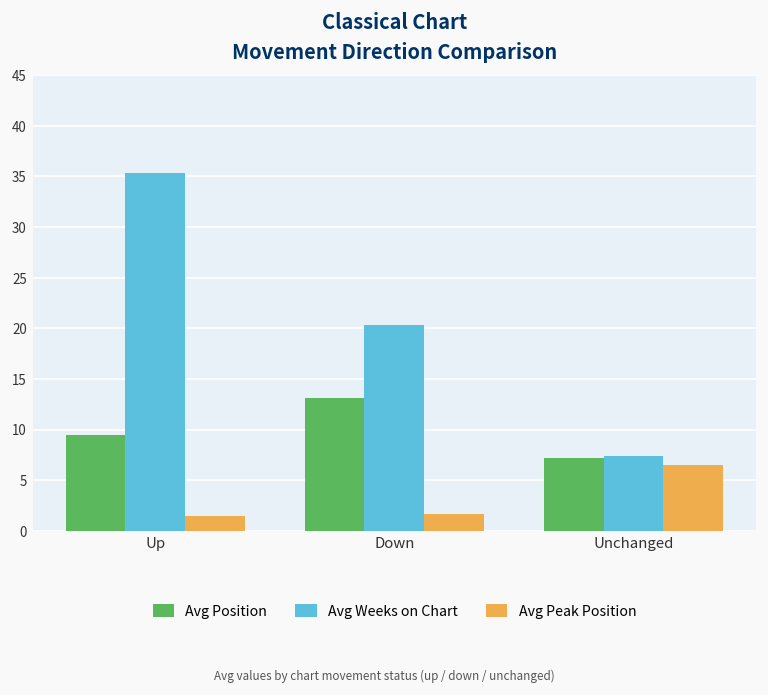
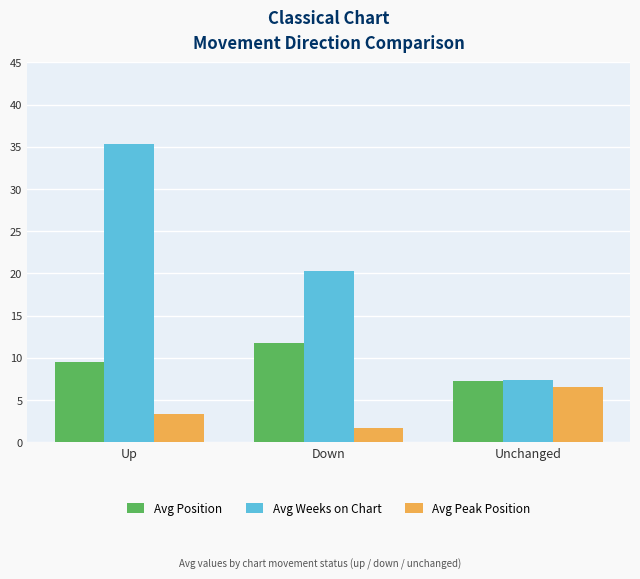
  {
    "Avg Position": {
      "Up": 10,
-     "Down": 13,
+     "Down": 12,
      "Unchanged": 7
    },
    "Avg Weeks on Chart": {
      "Up": 35,
      "Down": 20,
      "Unchanged": 7
    },
    "Avg Peak Position": {
-     "Up": 2,
+     "Up": 3,
      "Down": 2,
      "Unchanged": 7
    }
  }
